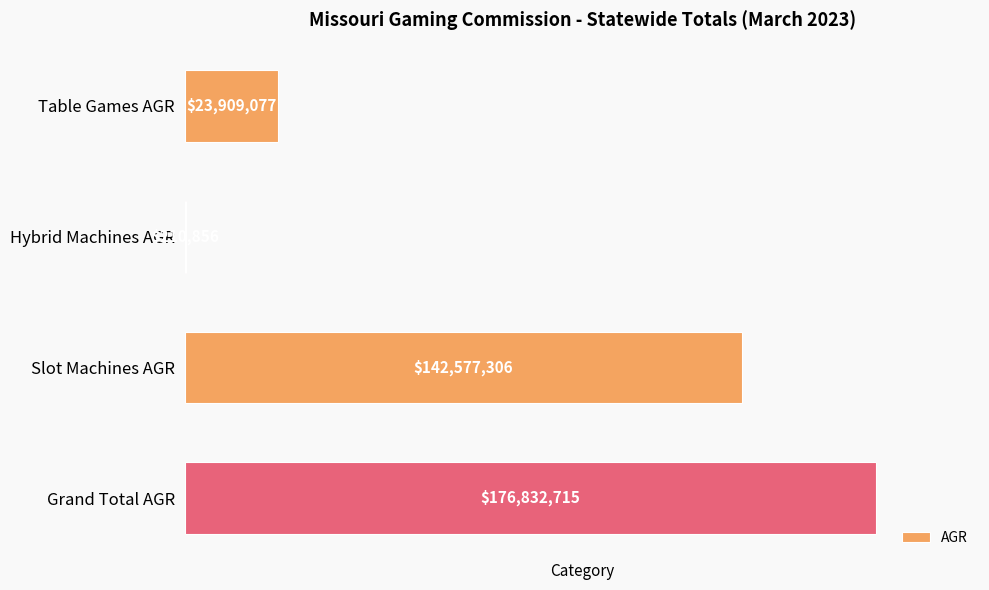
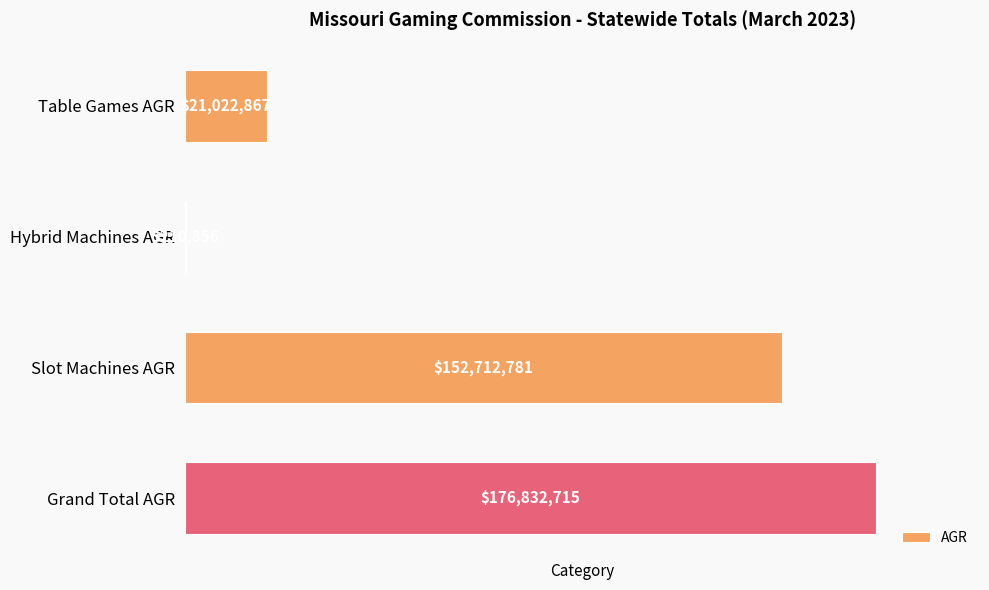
  {
-   "Table Games AGR": "$23,909,077",
-   "Slot Machines AGR": "$142,577,306",
+   "Table Games AGR": "$21,022,867",
+   "Slot Machines AGR": "$152,712,781",
    "Grand Total AGR": "$176,832,715"
  }
